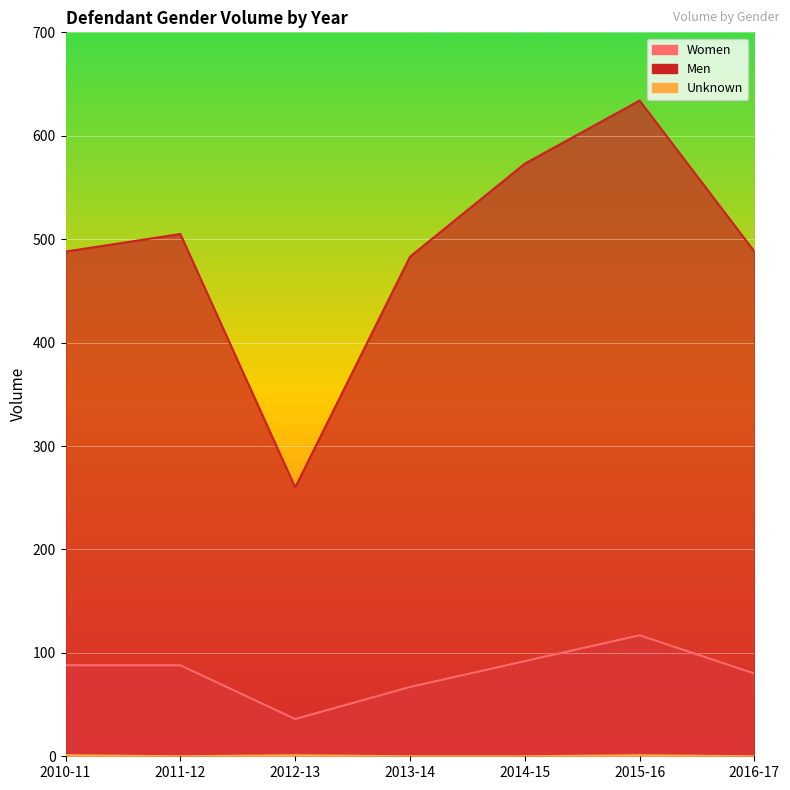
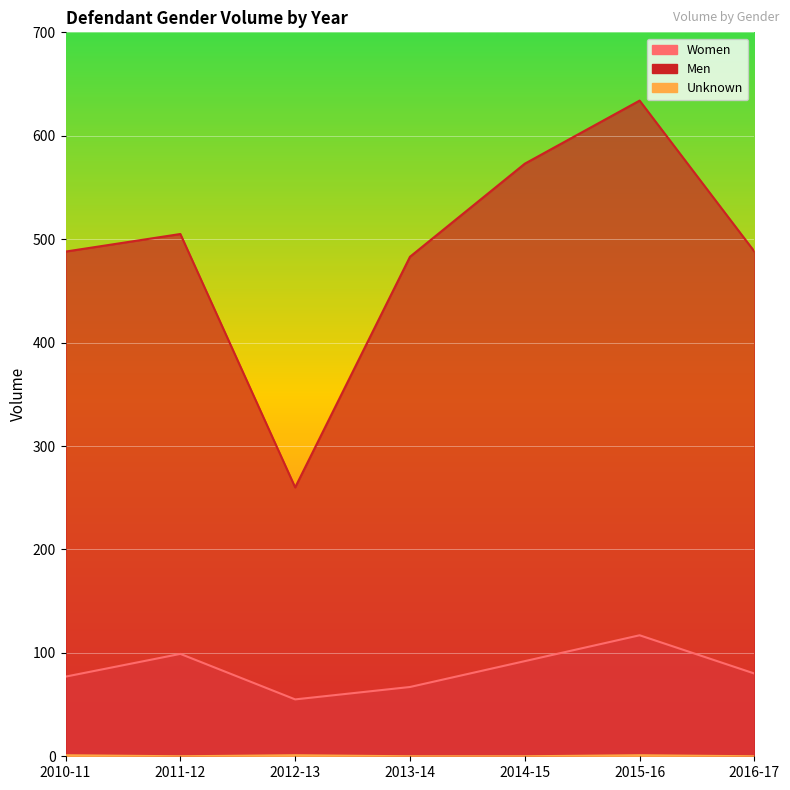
  {
    "Women": {
-     "2010-11": 88,
-     "2011-12": 88,
-     "2012-13": 36,
+     "2010-11": 77,
+     "2011-12": 99,
+     "2012-13": 55,
      "2013-14": 67,
      "2014-15": 92,
      "2015-16": 117,
      "2016-17": 80
    },
    "Men": {
      "2010-11": 488,
      "2011-12": 505,
      "2012-13": 260,
      "2013-14": 483,
      "2014-15": 573,
      "2015-16": 634,
      "2016-17": 488
    },
    "Unknown": {
      "2010-11": 1,
      "2011-12": 0,
      "2012-13": 1,
      "2013-14": 0,
      "2014-15": 0,
      "2015-16": 1,
      "2016-17": 0
    }
  }
